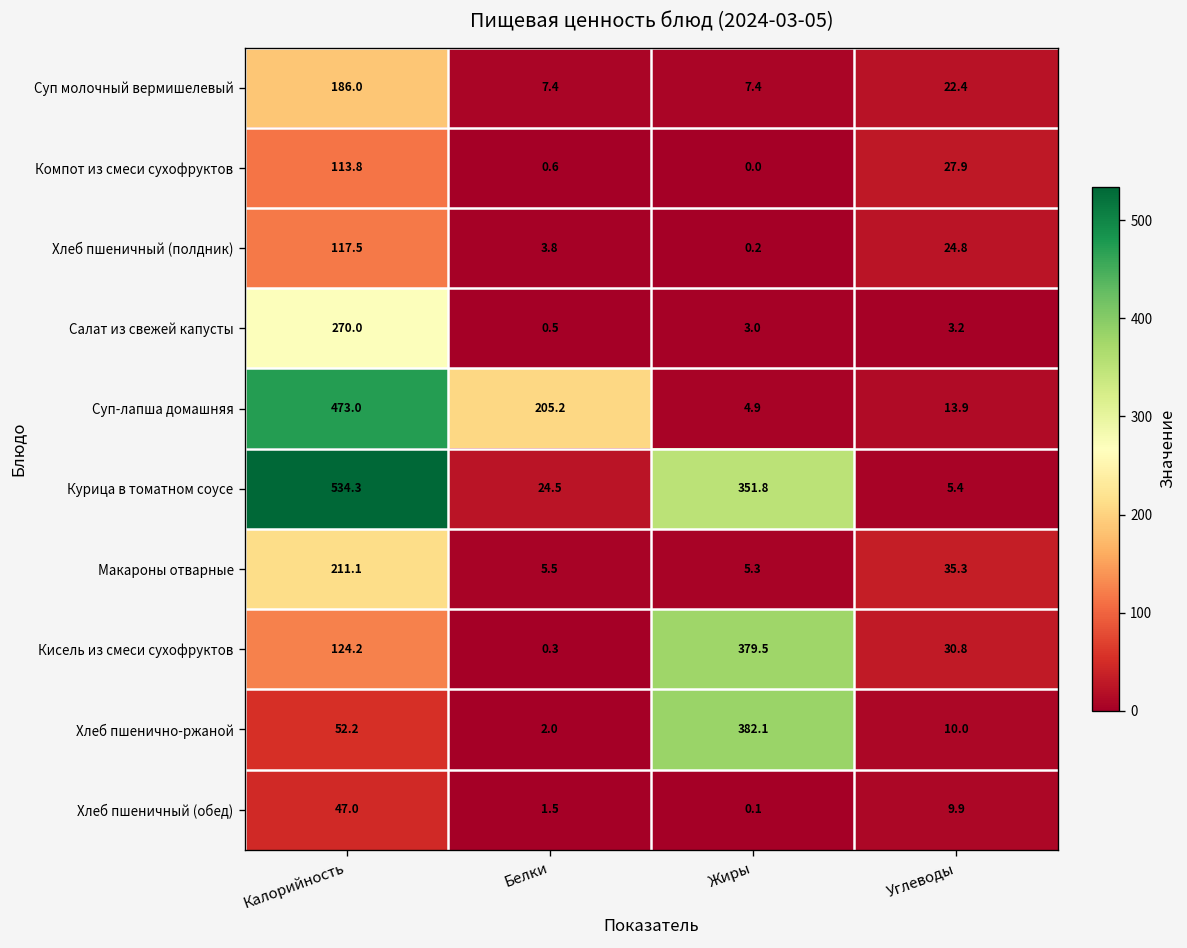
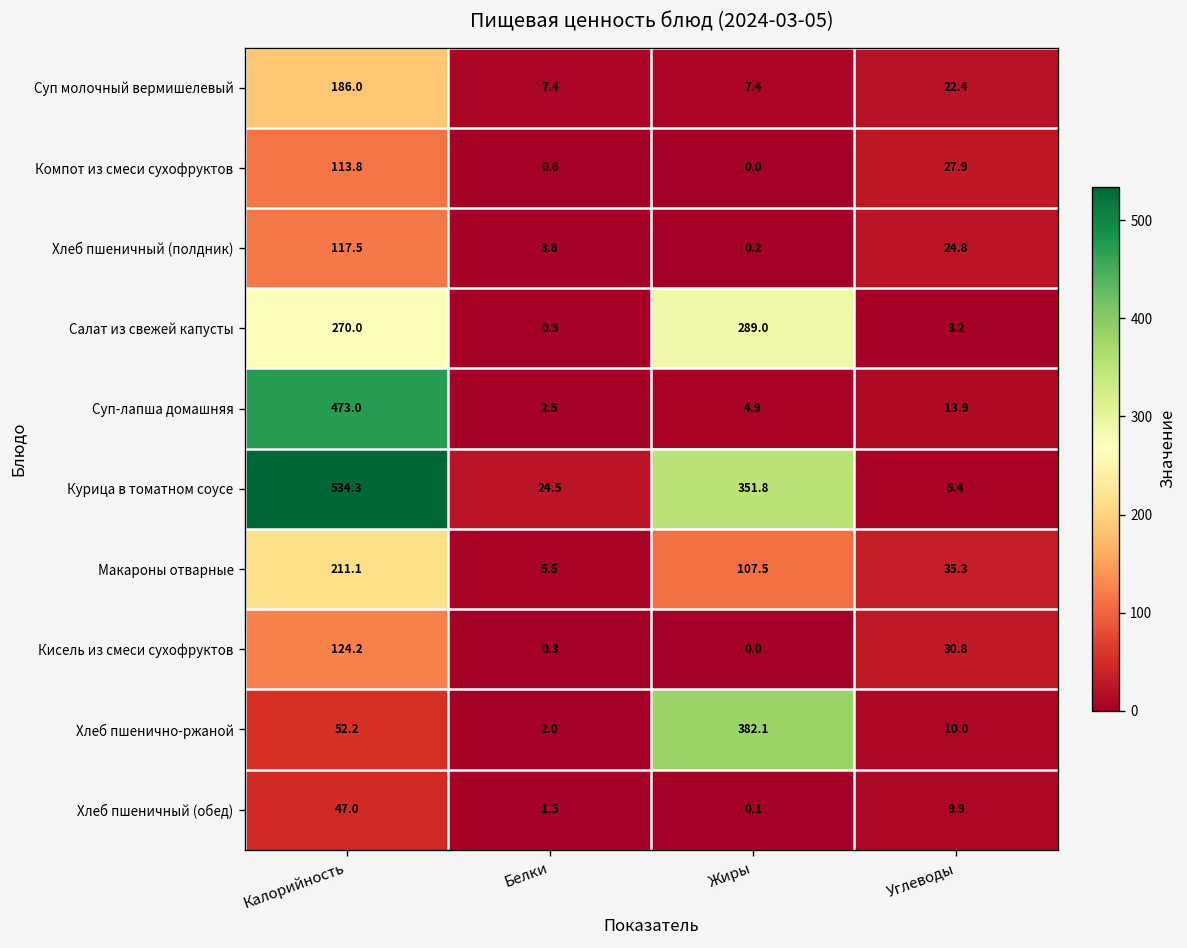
  {
    "Суп молочный вермишелевый": {
      "Калорийность": 186.0,
      "Белки": 7.4,
      "Жиры": 7.4,
      "Углеводы": 22.4
    },
    "Компот из смеси сухофруктов": {
      "Калорийность": 113.8,
      "Белки": 0.6,
      "Жиры": 0.0,
      "Углеводы": 27.9
    },
    "Хлеб пшеничный (полдник)": {
      "Калорийность": 117.5,
      "Белки": 3.8,
      "Жиры": 0.2,
      "Углеводы": 24.8
    },
    "Салат из свежей капусты": {
      "Калорийность": 270.0,
      "Белки": 0.5,
-     "Жиры": 3.0,
+     "Жиры": 289.0,
      "Углеводы": 3.2
    },
    "Суп-лапша домашняя": {
      "Калорийность": 473.0,
-     "Белки": 205.2,
+     "Белки": 2.5,
      "Жиры": 4.9,
      "Углеводы": 13.9
    },
    "Курица в томатном соусе": {
      "Калорийность": 534.3,
      "Белки": 24.5,
      "Жиры": 351.8,
      "Углеводы": 5.4
    },
    "Макароны отварные": {
      "Калорийность": 211.1,
      "Белки": 5.5,
-     "Жиры": 5.3,
+     "Жиры": 107.5,
      "Углеводы": 35.3
    },
    "Кисель из смеси сухофруктов": {
      "Калорийность": 124.2,
      "Белки": 0.3,
-     "Жиры": 379.5,
+     "Жиры": 0.0,
      "Углеводы": 30.8
    },
    "Хлеб пшенично-ржаной": {
      "Калорийность": 52.2,
      "Белки": 2.0,
      "Жиры": 382.1,
      "Углеводы": 10.0
    },
    "Хлеб пшеничный (обед)": {
      "Калорийность": 47.0,
      "Белки": 1.5,
      "Жиры": 0.1,
      "Углеводы": 9.9
    }
  }
